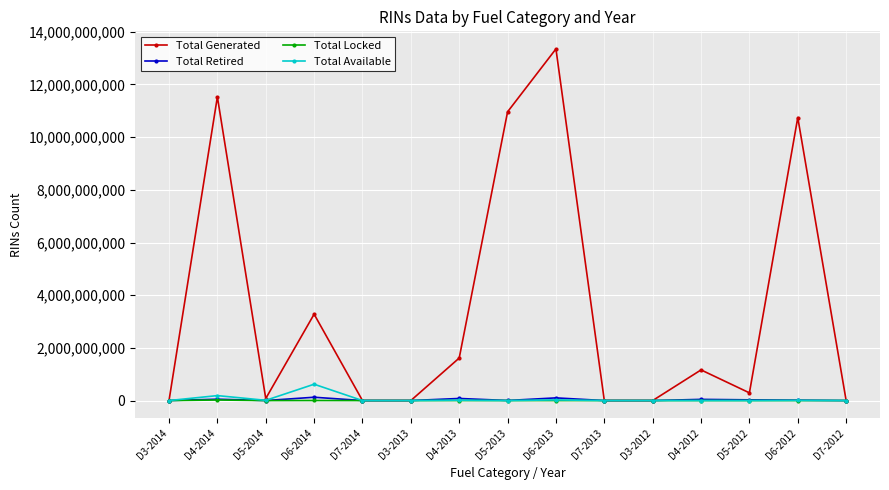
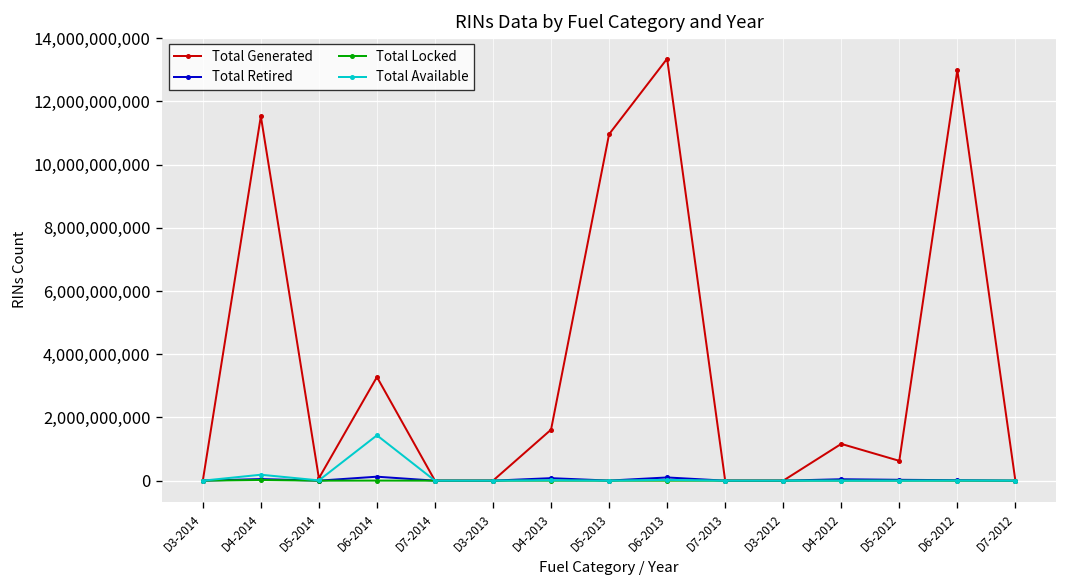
  {
    "Total Generated": {
      "D4-2014": "11,500,000,000",
      "D6-2014": "3,300,000,000",
      "D4-2013": "1,600,000,000",
      "D5-2013": "11,000,000,000",
      "D6-2013": "13,300,000,000",
      "D4-2012": "1,200,000,000",
-     "D5-2012": "300,000,000",
-     "D6-2012": "10,700,000,000"
+     "D5-2012": "600,000,000",
+     "D6-2012": "13,000,000,000"
    },
    "Total Retired": {
      "D6-2014": "100,000,000"
    },
    "Total Locked": {
      "D6-2014": "0"
    },
    "Total Available": {
      "D4-2014": "200,000,000",
-     "D6-2014": "600,000,000"
+     "D6-2014": "1,400,000,000"
    }
  }
